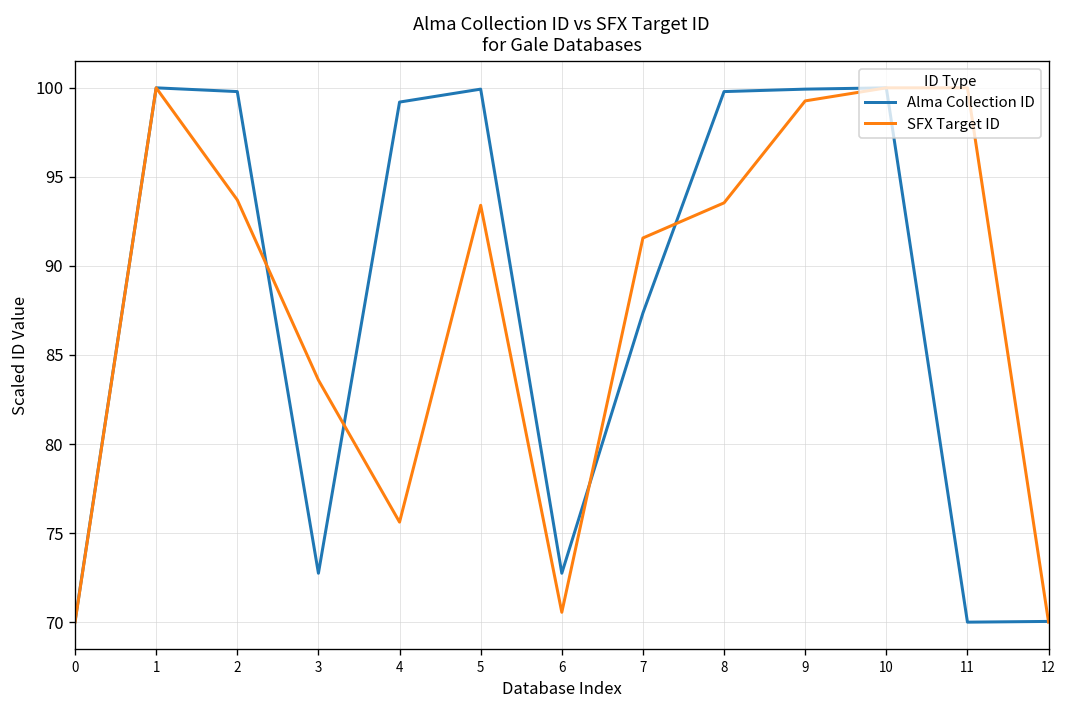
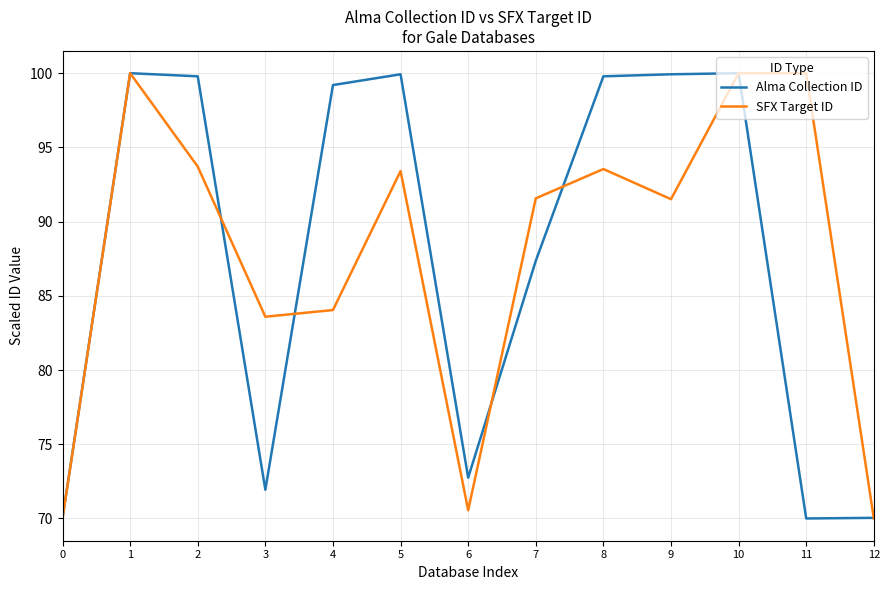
  {
    "Alma Collection ID": {
      "2": 99.8,
-     "3": 72.7,
+     "3": 71.9,
      "4": 99.2,
      "5": 99.9,
      "6": 72.7,
      "7": 87.4,
      "8": 99.8,
      "9": 99.9,
      "11": 70.0
    },
    "SFX Target ID": {
      "2": 93.7,
      "3": 83.6,
-     "4": 75.6,
+     "4": 84.0,
      "5": 93.4,
      "6": 70.6,
      "7": 91.6,
      "8": 93.5,
-     "9": 99.3
+     "9": 91.5
    }
  }
